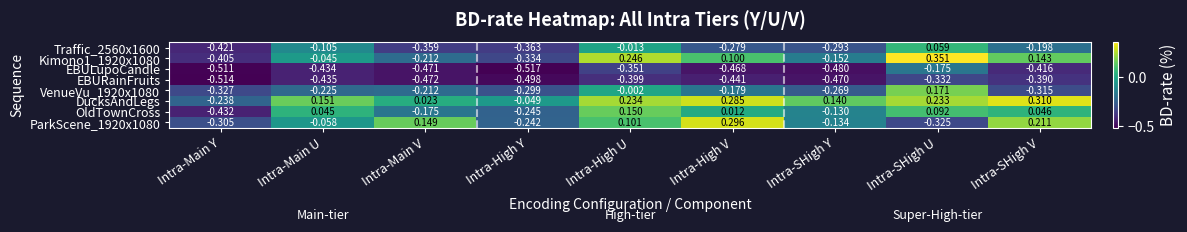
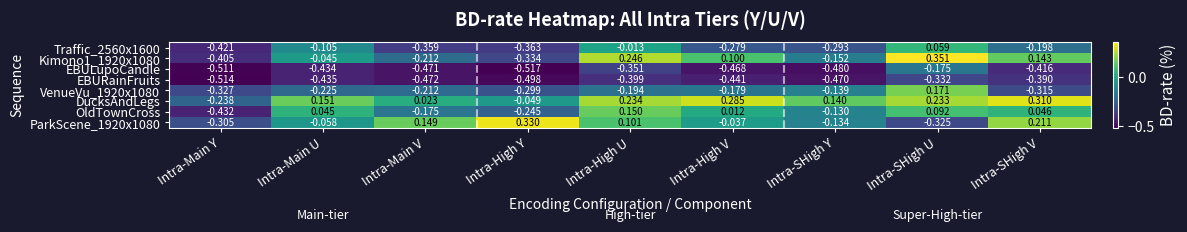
  {
    "VenueVu_1920x1080": {
      "Intra-Main Y": -0.327,
      "Intra-Main U": -0.225,
      "Intra-Main V": -0.212,
      "Intra-High Y": -0.299,
-     "Intra-High U": -0.002,
+     "Intra-High U": -0.194,
      "Intra-High V": -0.179,
-     "Intra-SHigh Y": -0.269,
+     "Intra-SHigh Y": -0.139,
      "Intra-SHigh U": 0.171,
      "Intra-SHigh V": -0.315
    },
    "ParkScene_1920x1080": {
      "Intra-Main Y": -0.305,
      "Intra-Main U": -0.058,
      "Intra-Main V": 0.149,
-     "Intra-High Y": -0.242,
+     "Intra-High Y": 0.330,
      "Intra-High U": 0.101,
-     "Intra-High V": 0.296,
+     "Intra-High V": -0.037,
      "Intra-SHigh Y": -0.134,
      "Intra-SHigh U": -0.325,
      "Intra-SHigh V": 0.211
    }
  }
